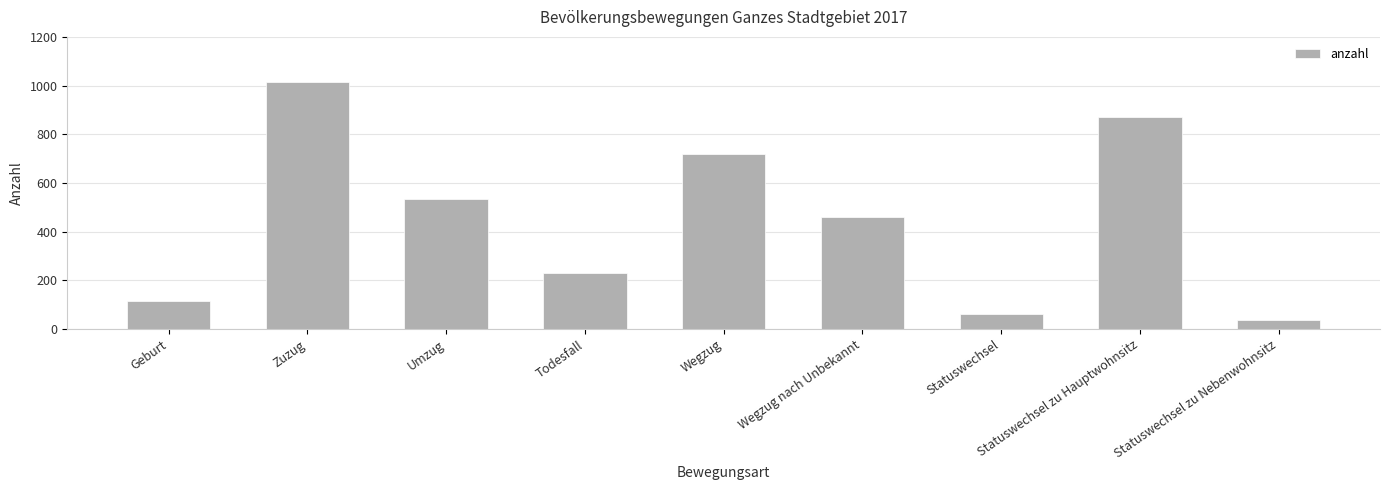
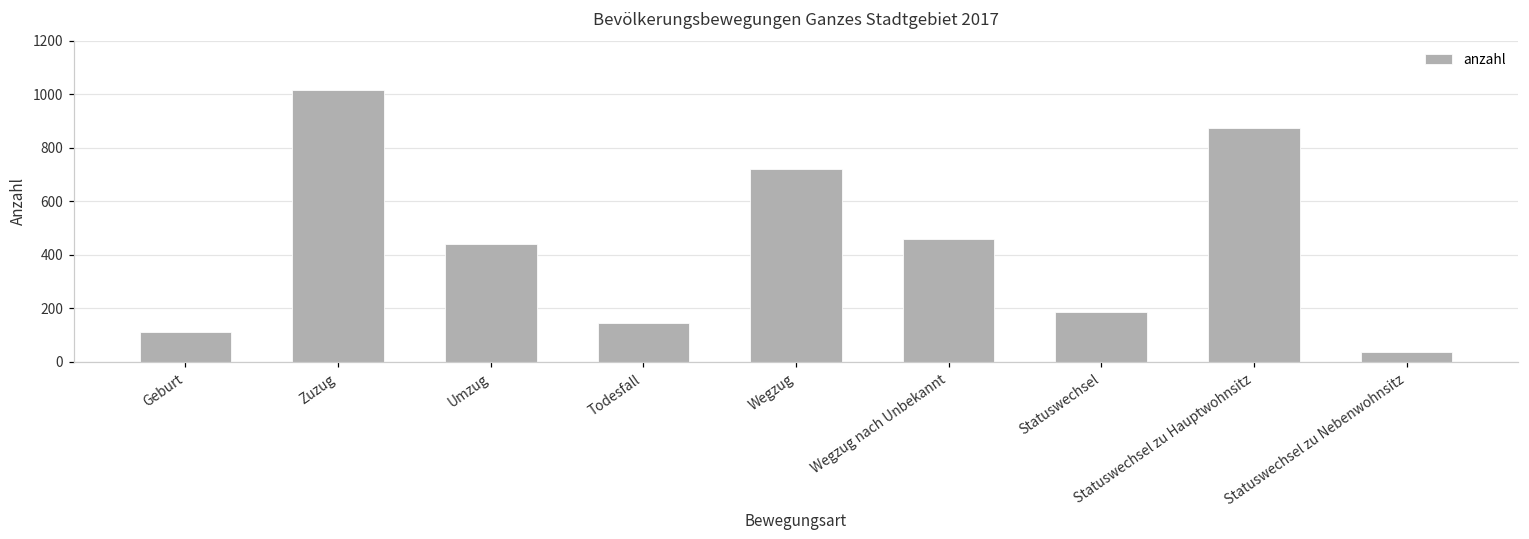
  {
    "Geburt": 110,
    "Zuzug": 1010,
-   "Umzug": 530,
-   "Todesfall": 230,
+   "Umzug": 440,
+   "Todesfall": 150,
    "Wegzug": 720,
    "Wegzug nach Unbekannt": 460,
-   "Statuswechsel": 60,
+   "Statuswechsel": 190,
    "Statuswechsel zu Hauptwohnsitz": 870,
    "Statuswechsel zu Nebenwohnsitz": 40
  }
